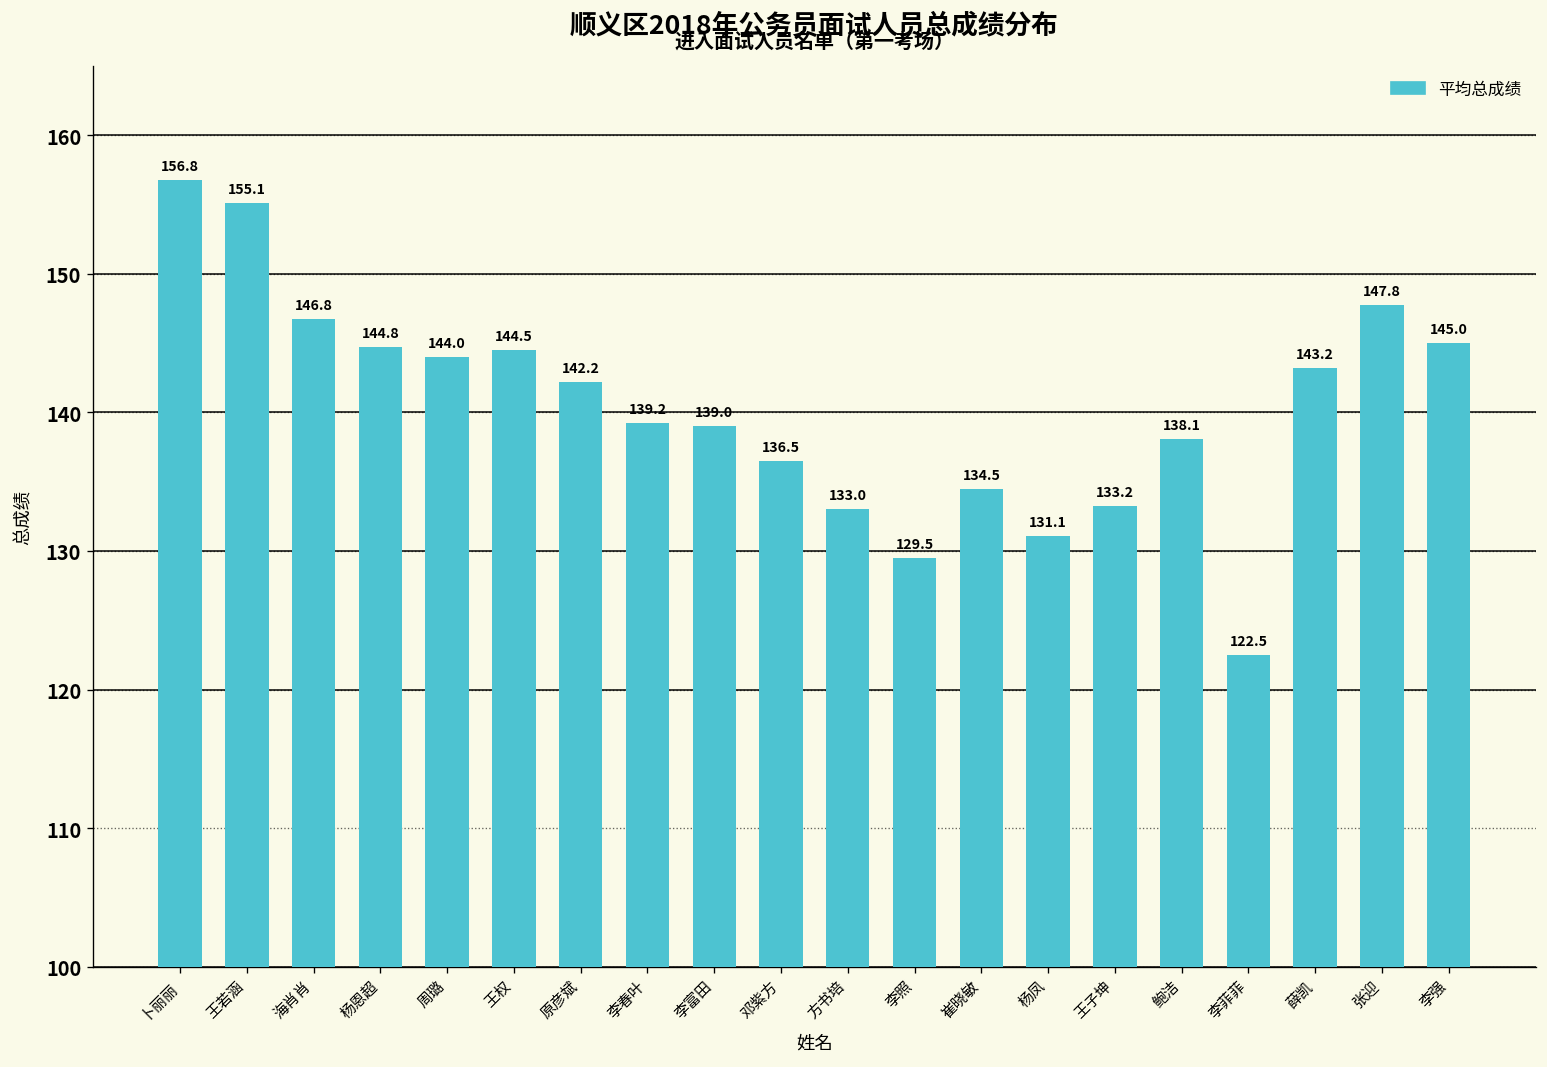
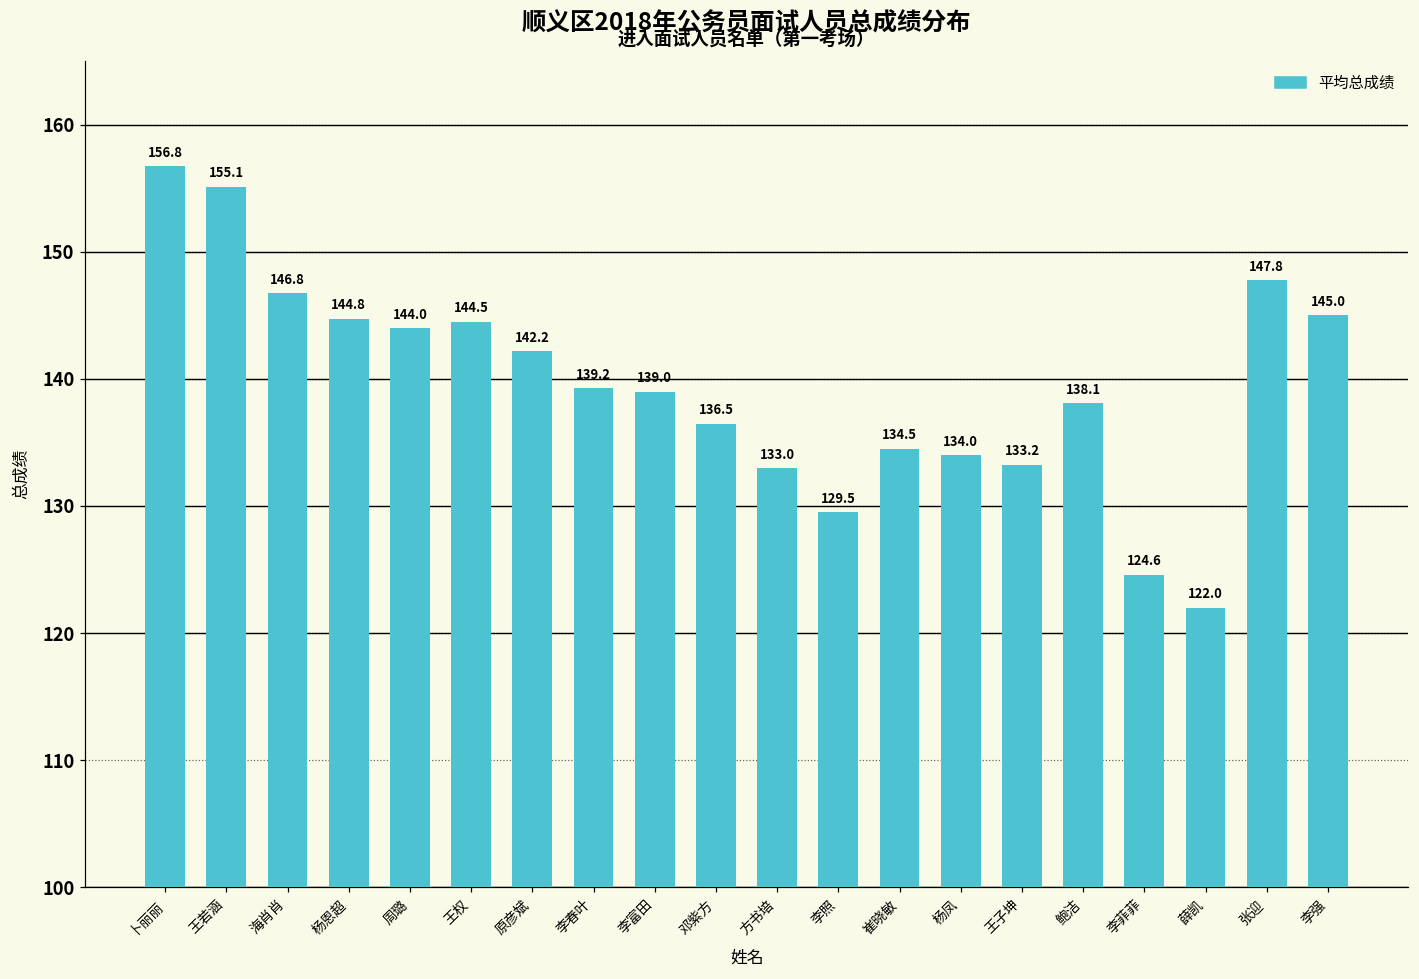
  {
    "卜丽丽": 156.8,
    "王若涵": 155.1,
    "海肖肖": 146.8,
    "杨恩超": 144.8,
    "周璐": 144.0,
    "王权": 144.5,
    "原彦斌": 142.2,
    "李春叶": 139.2,
    "李富田": 139.0,
    "邓紫方": 136.5,
    "方书培": 133.0,
    "李照": 129.5,
    "崔晓敏": 134.5,
-   "杨凤": 131.1,
+   "杨凤": 134.0,
    "王子坤": 133.2,
    "鲍洁": 138.1,
-   "李菲菲": 122.5,
-   "薛凯": 143.2,
+   "李菲菲": 124.6,
+   "薛凯": 122.0,
    "张迎": 147.8,
    "李强": 145.0
  }
